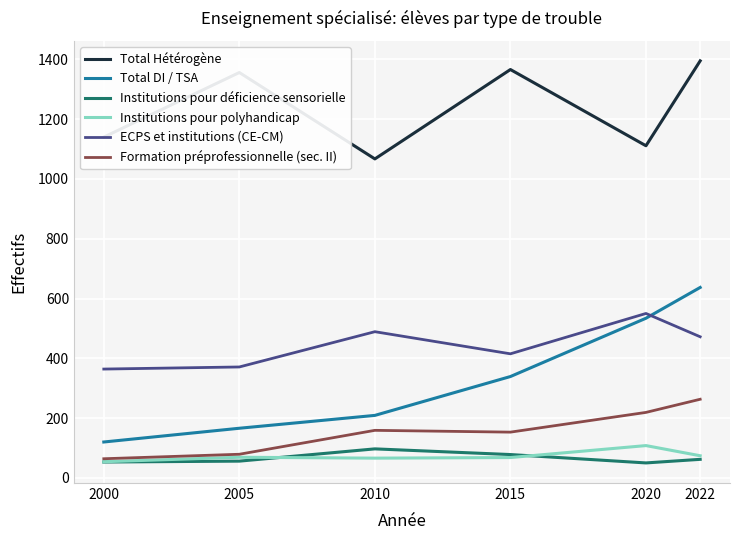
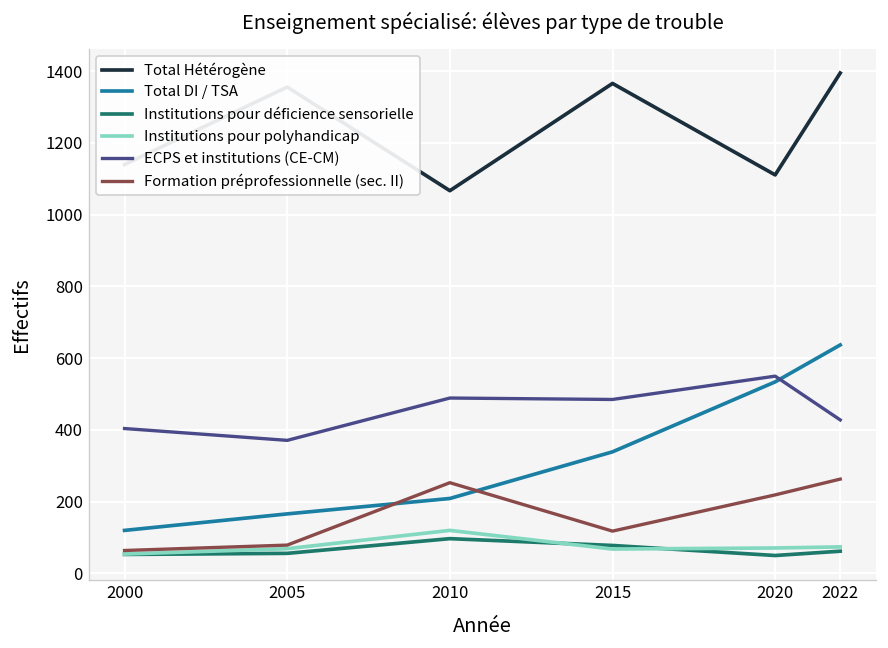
  {
    "Total Hétérogène": {
      "2010": 1070,
      "2015": 1370,
      "2020": 1110,
      "2022": 1400
    },
    "Institutions pour polyhandicap": {
      "2005": 70,
-     "2010": 70,
+     "2010": 120,
      "2015": 70,
-     "2020": 110,
+     "2020": 70,
      "2022": 70
    },
    "ECPS et institutions (CE-CM)": {
-     "2000": 360,
+     "2000": 400,
      "2005": 370,
      "2010": 490,
-     "2015": 420,
+     "2015": 490,
      "2020": 550,
-     "2022": 470
+     "2022": 430
    },
    "Formation préprofessionnelle (sec. II)": {
      "2000": 60,
      "2005": 80,
-     "2010": 160,
-     "2015": 150,
+     "2010": 250,
+     "2015": 120,
      "2020": 220,
      "2022": 260
    }
  }
